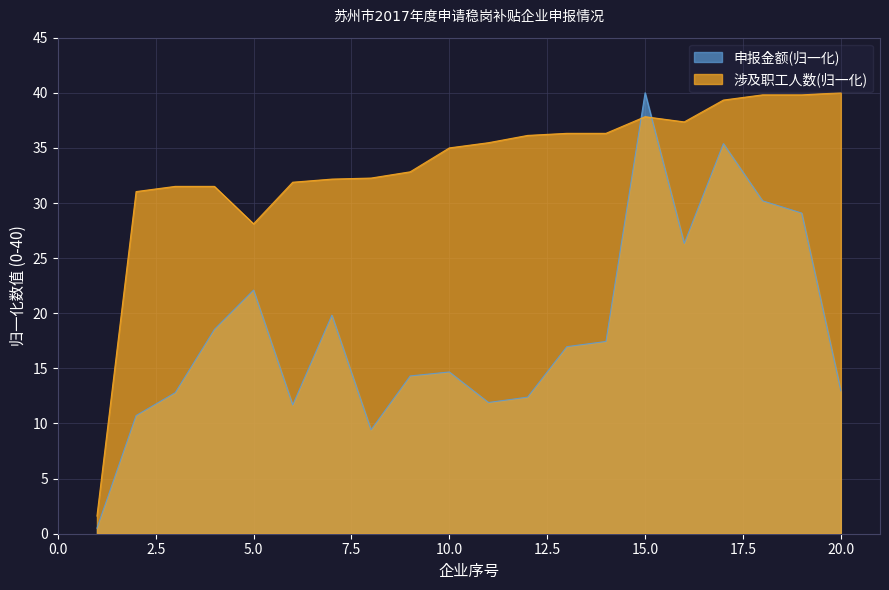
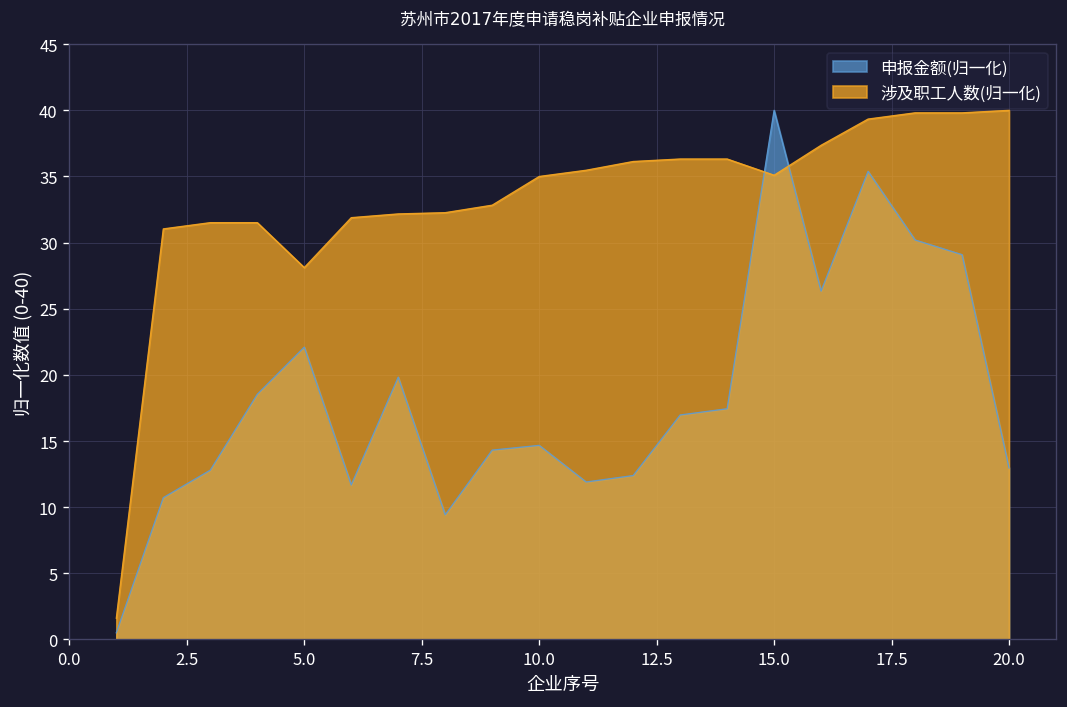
  {
    "申报金额(归一化)": {
      "5.0": 22.1,
      "10.0": 14.7,
      "15.0": 40.0,
      "20.0": 13.0
    },
    "涉及职工人数(归一化)": {
      "5.0": 28.1,
      "10.0": 35.0,
-     "15.0": 37.8,
+     "15.0": 35.1,
      "20.0": 40.0
    }
  }
